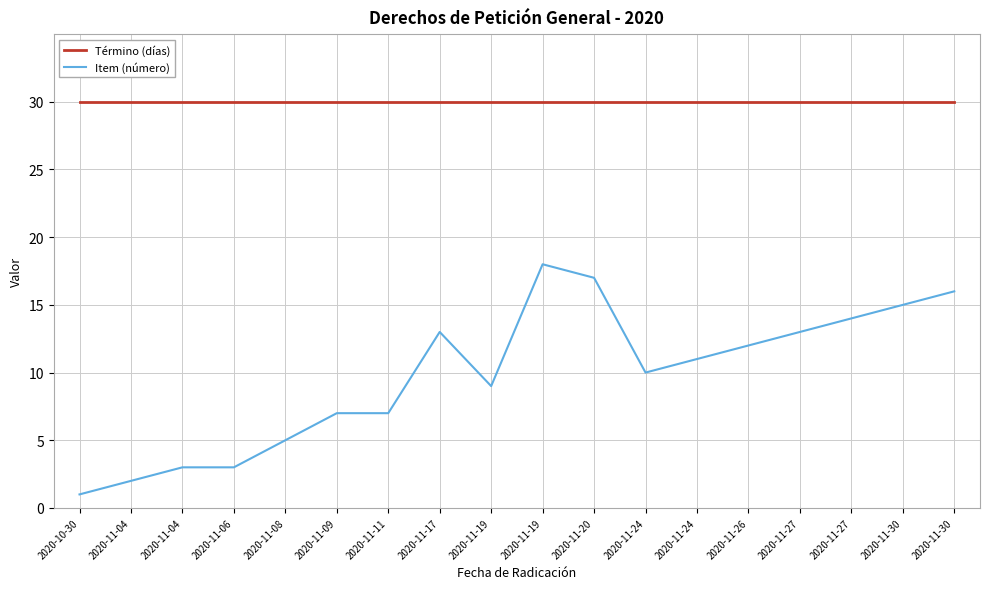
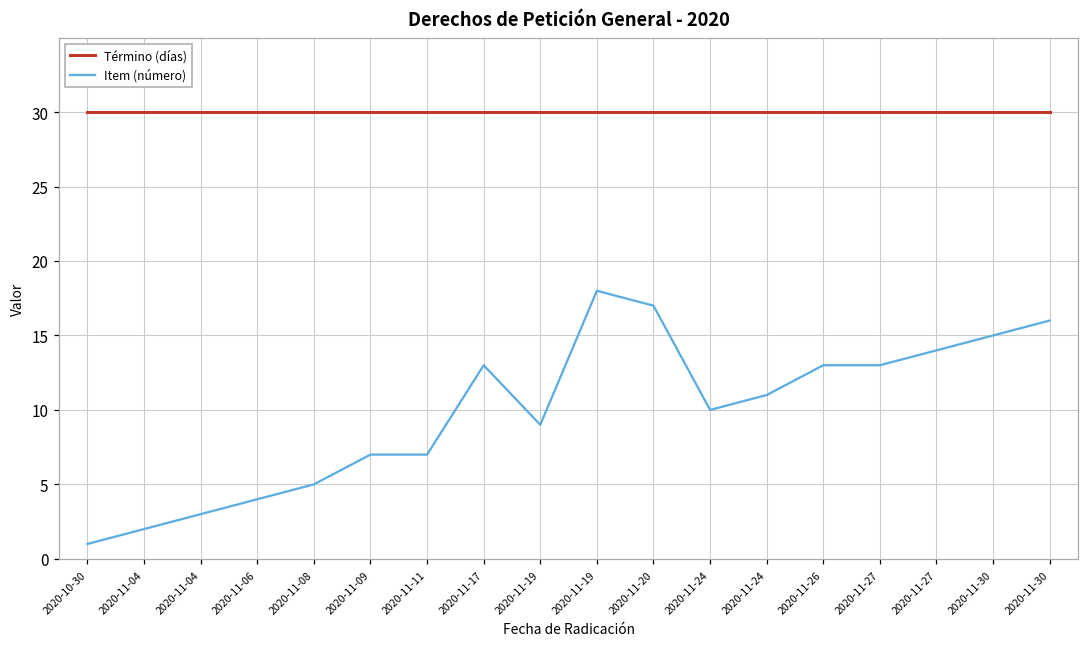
  {
    "Término (días)": {
      "2020-10-30": 30,
      "2020-11-06": 30,
      "2020-11-08": 30,
      "2020-11-09": 30,
      "2020-11-11": 30,
      "2020-11-17": 30,
      "2020-11-20": 30,
      "2020-11-26": 30
    },
    "Item (número)": {
      "2020-10-30": 1,
-     "2020-11-06": 3,
+     "2020-11-06": 4,
      "2020-11-08": 5,
      "2020-11-09": 7,
      "2020-11-11": 7,
      "2020-11-17": 13,
      "2020-11-20": 17,
-     "2020-11-26": 12
+     "2020-11-26": 13
    }
  }
